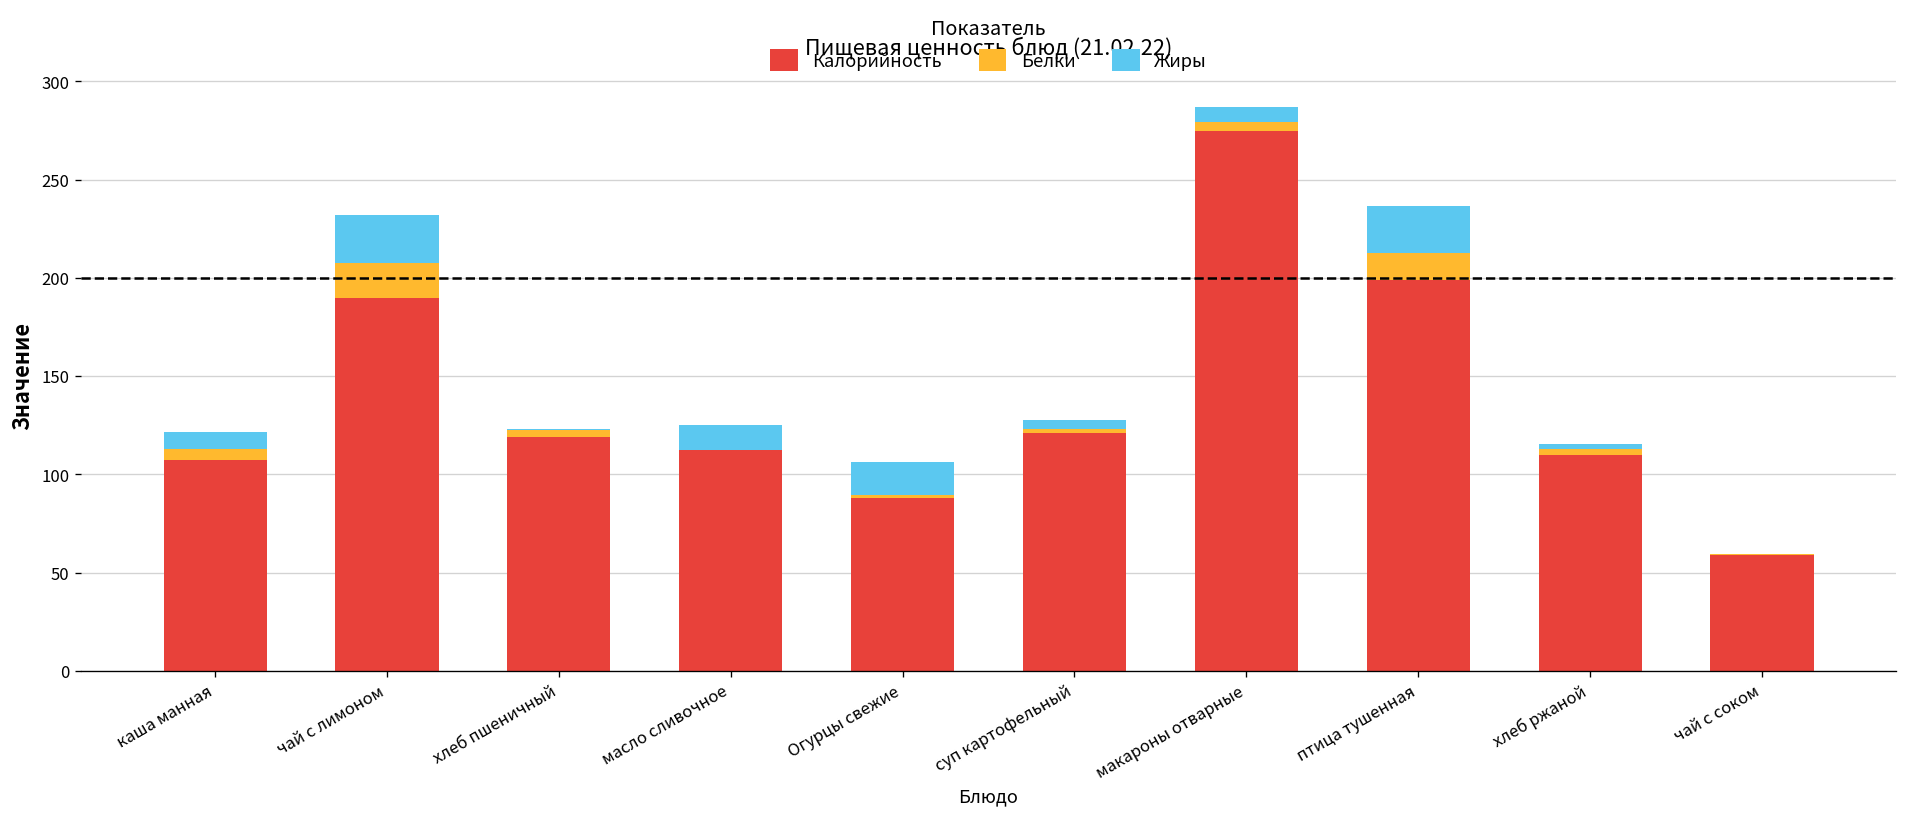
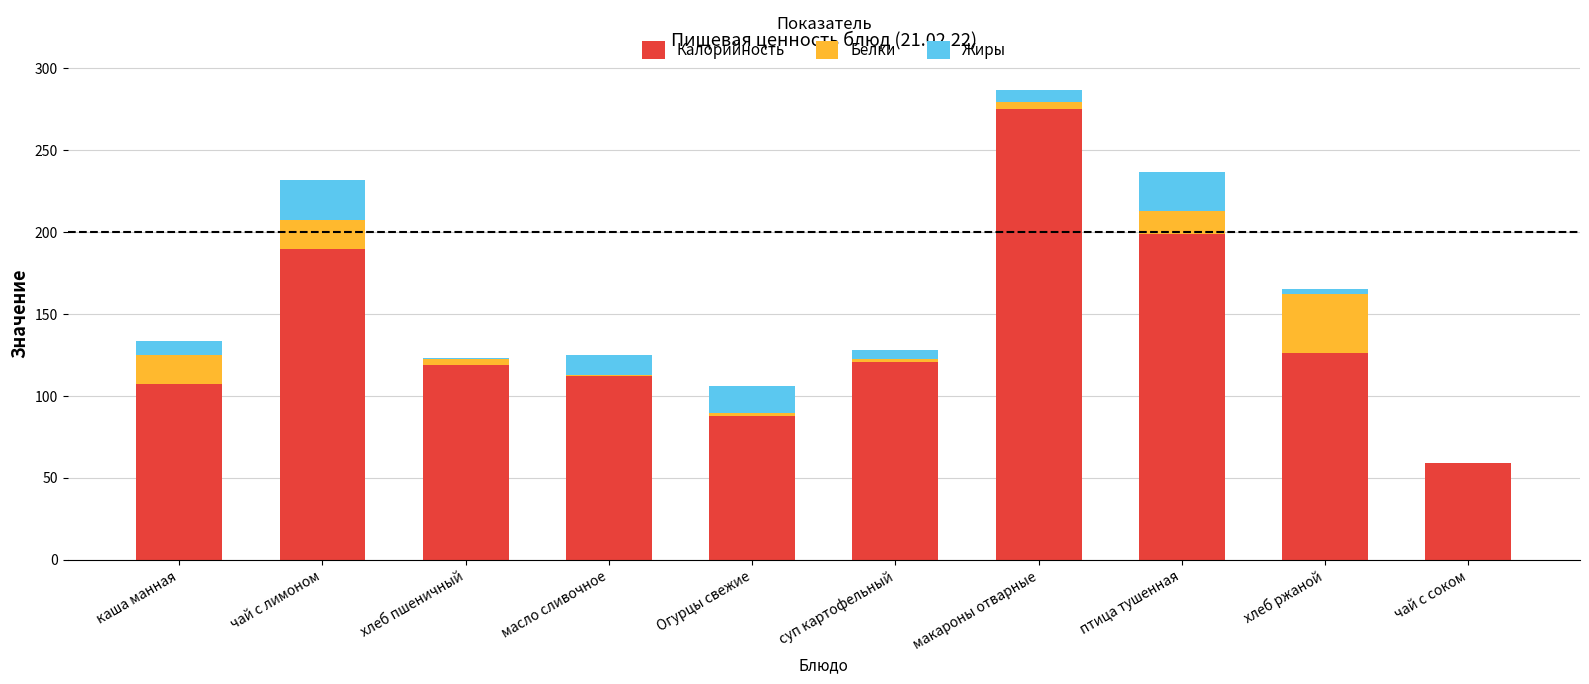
  {
    "Калорийность": {
      "каша манная": 108,
      "чай с лимоном": 190,
      "хлеб пшеничный": 119,
      "масло сливочное": 113,
      "Огурцы свежие": 88,
      "суп картофельный": 121,
      "макароны отварные": 275,
      "птица тушенная": 199,
-     "хлеб ржаной": 110,
+     "хлеб ржаной": 126,
      "чай с соком": 59
    },
    "Белки": {
-     "каша манная": 5,
+     "каша манная": 17,
      "чай с лимоном": 18,
      "хлеб пшеничный": 4,
      "Огурцы свежие": 2,
      "суп картофельный": 2,
      "макароны отварные": 5,
      "птица тушенная": 14,
-     "хлеб ржаной": 3
+     "хлеб ржаной": 36
    },
    "Жиры": {
      "каша манная": 9,
      "чай с лимоном": 25,
      "масло сливочное": 12,
      "Огурцы свежие": 17,
      "суп картофельный": 5,
      "макароны отварные": 7,
      "птица тушенная": 24,
      "хлеб ржаной": 3
    }
  }
